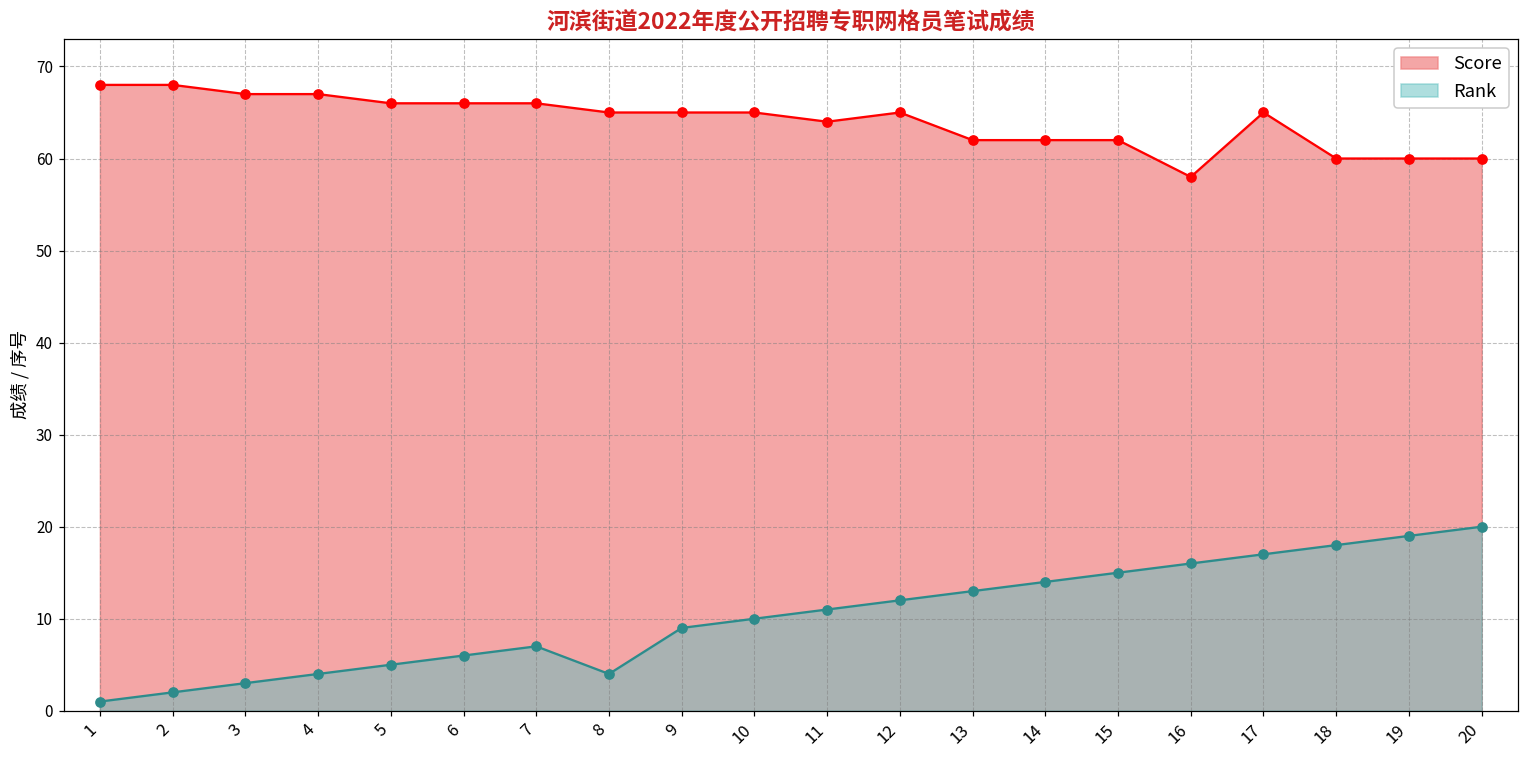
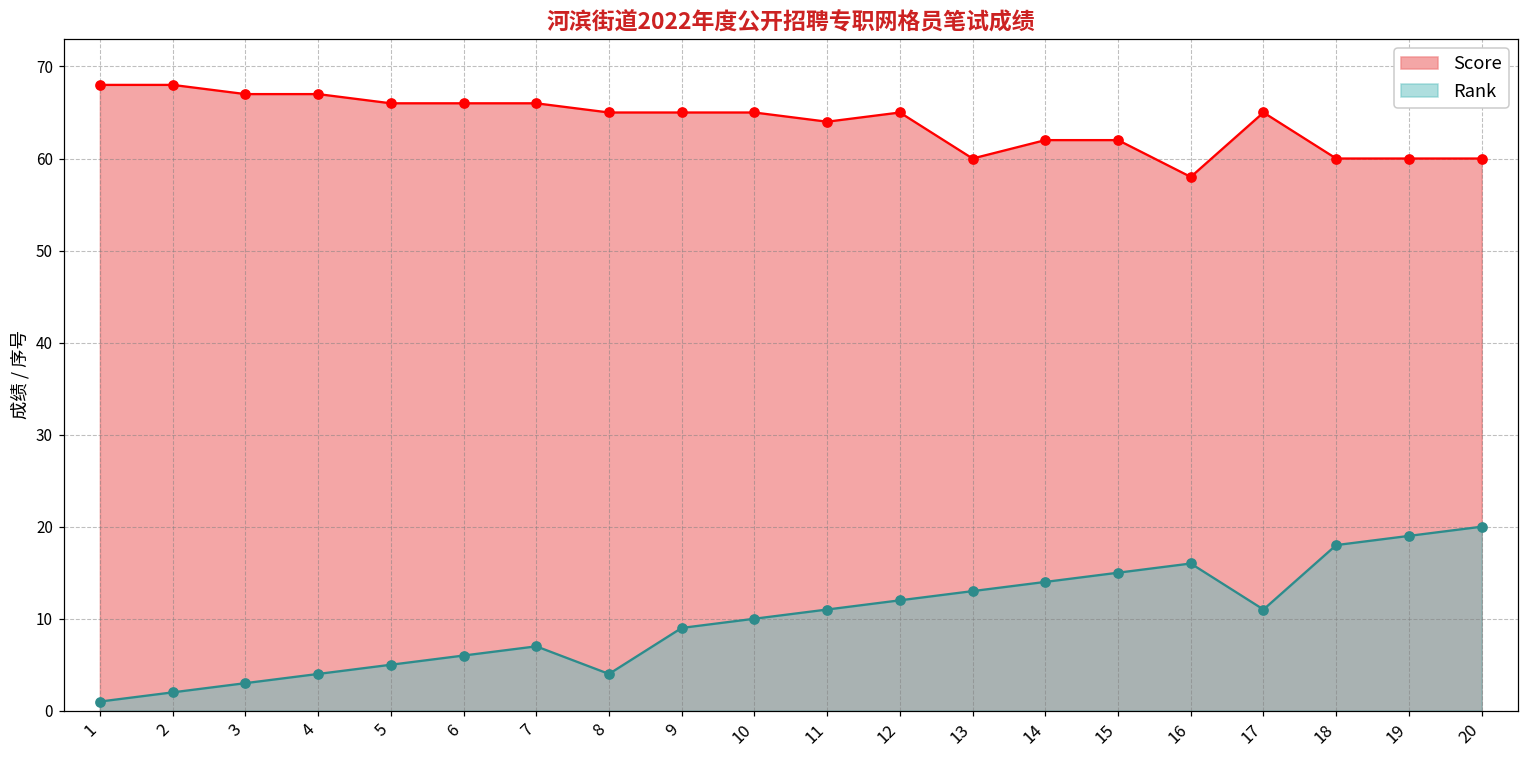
  {
    "Score": {
      "1": 68,
      "2": 68,
      "3": 67,
      "4": 67,
      "5": 66,
      "6": 66,
      "7": 66,
      "8": 65,
      "9": 65,
      "10": 65,
      "11": 64,
      "12": 65,
-     "13": 62,
+     "13": 60,
      "14": 62,
      "15": 62,
      "16": 58,
      "17": 65,
      "18": 60,
      "19": 60,
      "20": 60
    },
    "Rank": {
      "1": 1,
      "2": 2,
      "3": 3,
      "4": 4,
      "5": 5,
      "6": 6,
      "7": 7,
      "8": 4,
      "9": 9,
      "10": 10,
      "11": 11,
      "12": 12,
      "13": 13,
      "14": 14,
      "15": 15,
      "16": 16,
-     "17": 17,
+     "17": 11,
      "18": 18,
      "19": 19,
      "20": 20
    }
  }
